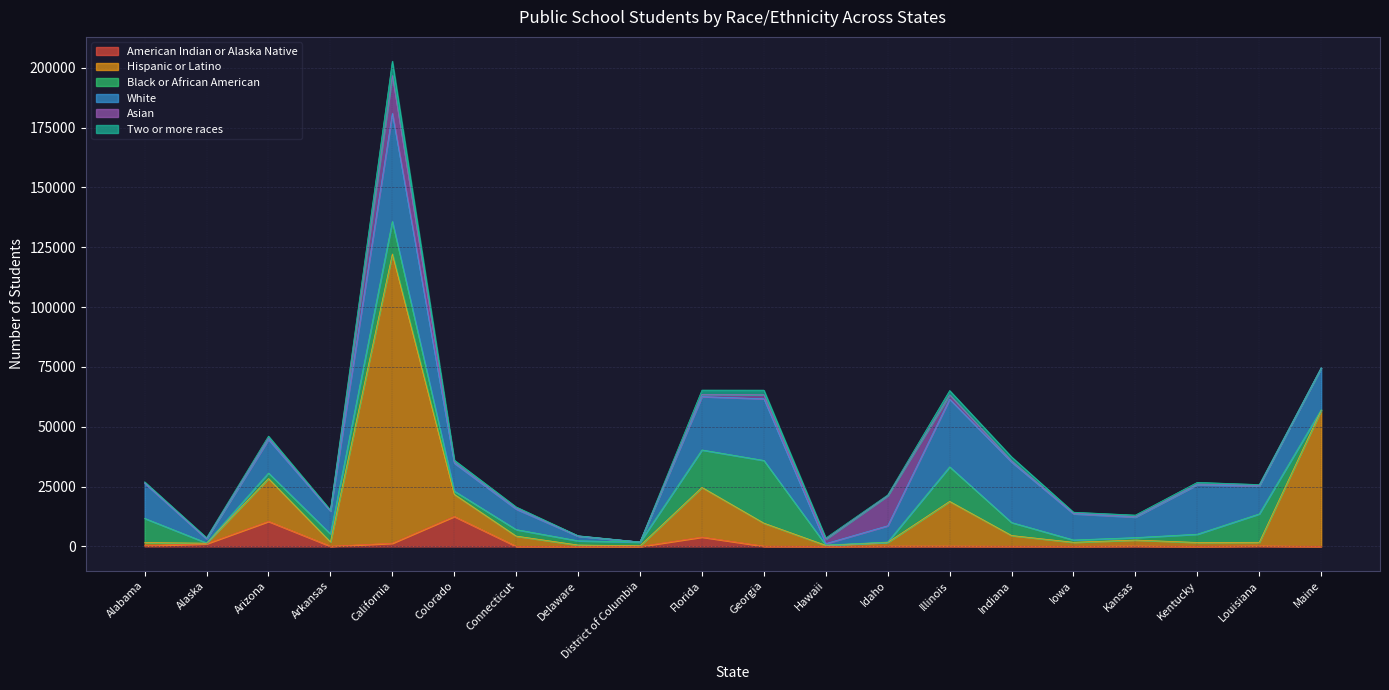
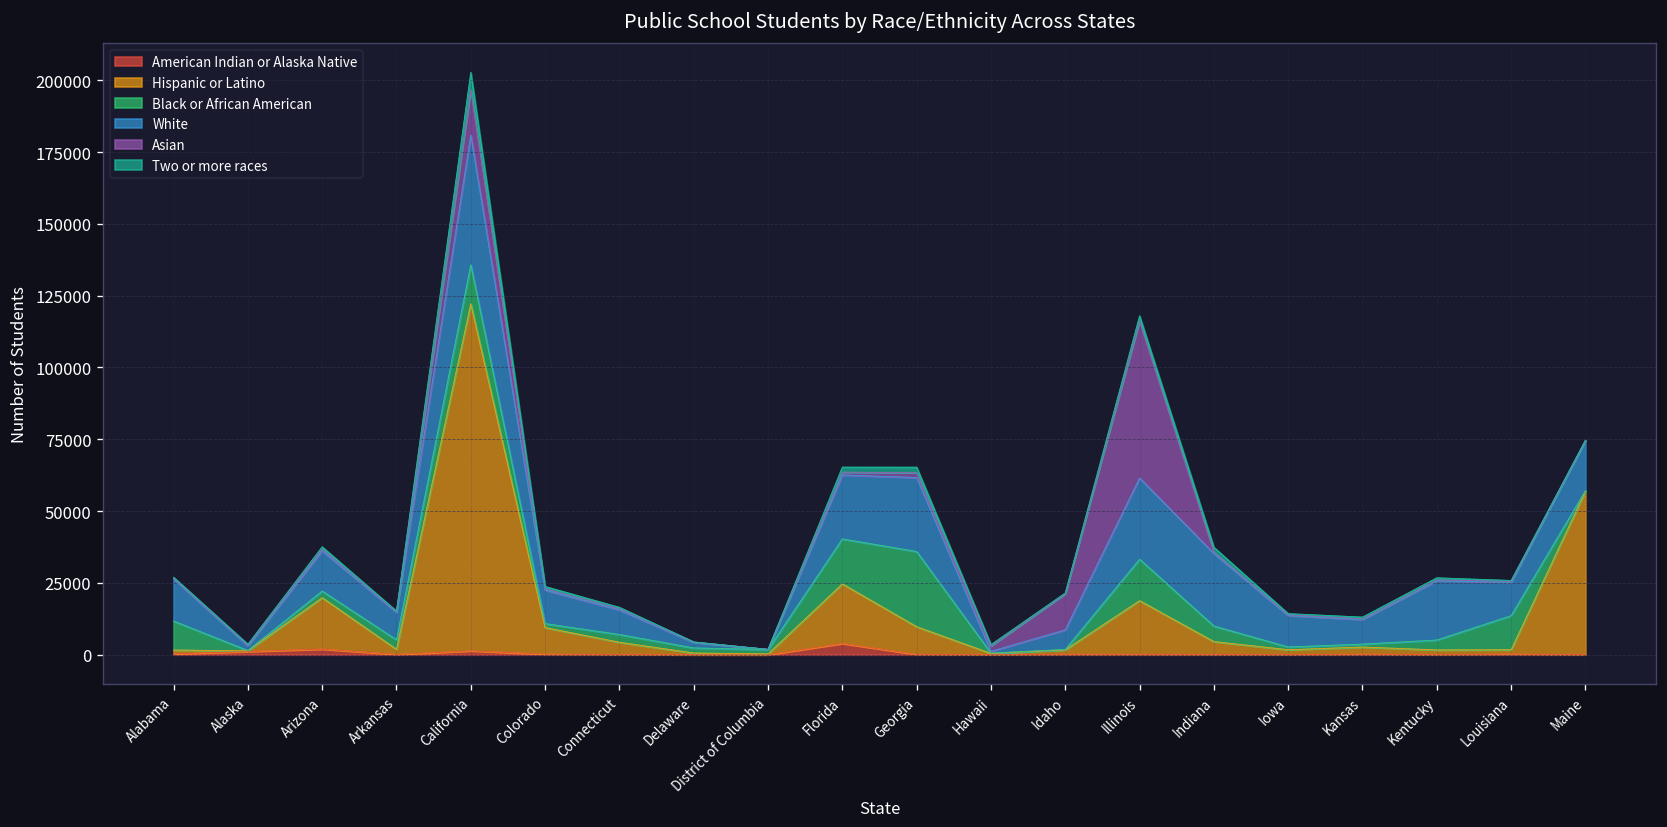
  {
    "American Indian or Alaska Native": {
      "Alabama": 0,
-     "Arizona": 10000,
+     "Arizona": 2000,
      "Arkansas": 0,
      "California": 1000,
-     "Colorado": 13000,
+     "Colorado": 0,
      "Connecticut": 0,
      "Florida": 4000,
      "Georgia": 0,
      "Idaho": 0,
      "Illinois": 0,
      "Indiana": 0,
      "Iowa": 0,
      "Kansas": 0,
      "Kentucky": 0,
      "Louisiana": 0,
      "Maine": 0
    },
    "Hispanic or Latino": {
      "Alabama": 1000,
      "Arizona": 18000,
      "Arkansas": 2000,
      "California": 121000,
      "Colorado": 9000,
      "Connecticut": 4000,
      "Florida": 21000,
      "Georgia": 10000,
      "Illinois": 19000,
      "Indiana": 4000,
      "Kentucky": 2000,
      "Louisiana": 2000
    },
    "White": {
      "California": 45000,
      "Georgia": 26000,
      "Idaho": 7000,
      "Illinois": 28000
    },
    "Asian": {
      "California": 16000,
      "Georgia": 2000,
-     "Illinois": 2000
+     "Illinois": 55000
    }
  }
